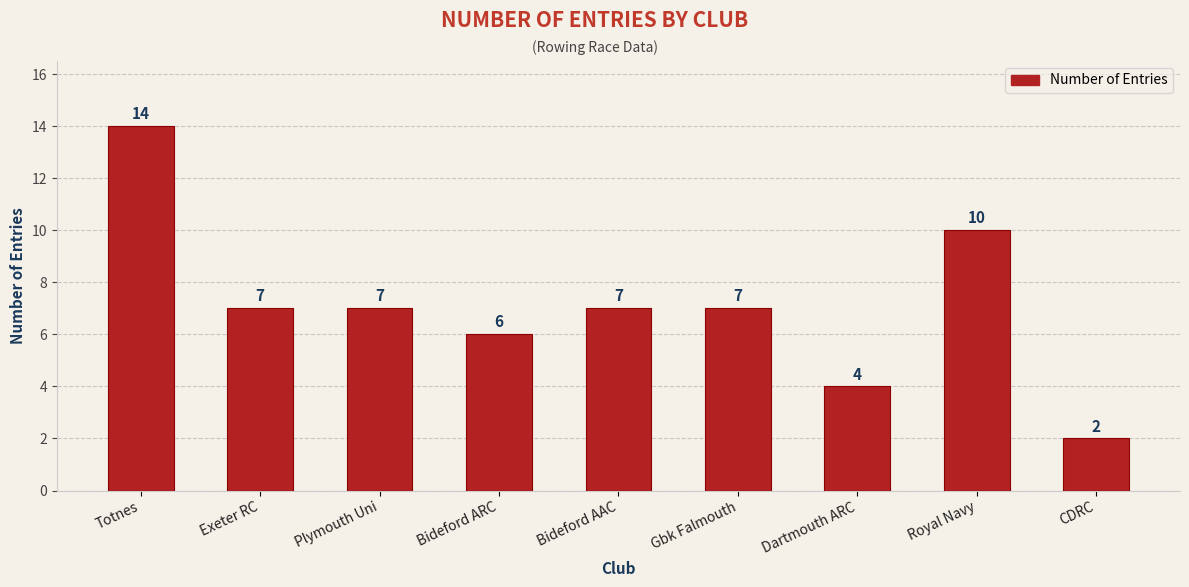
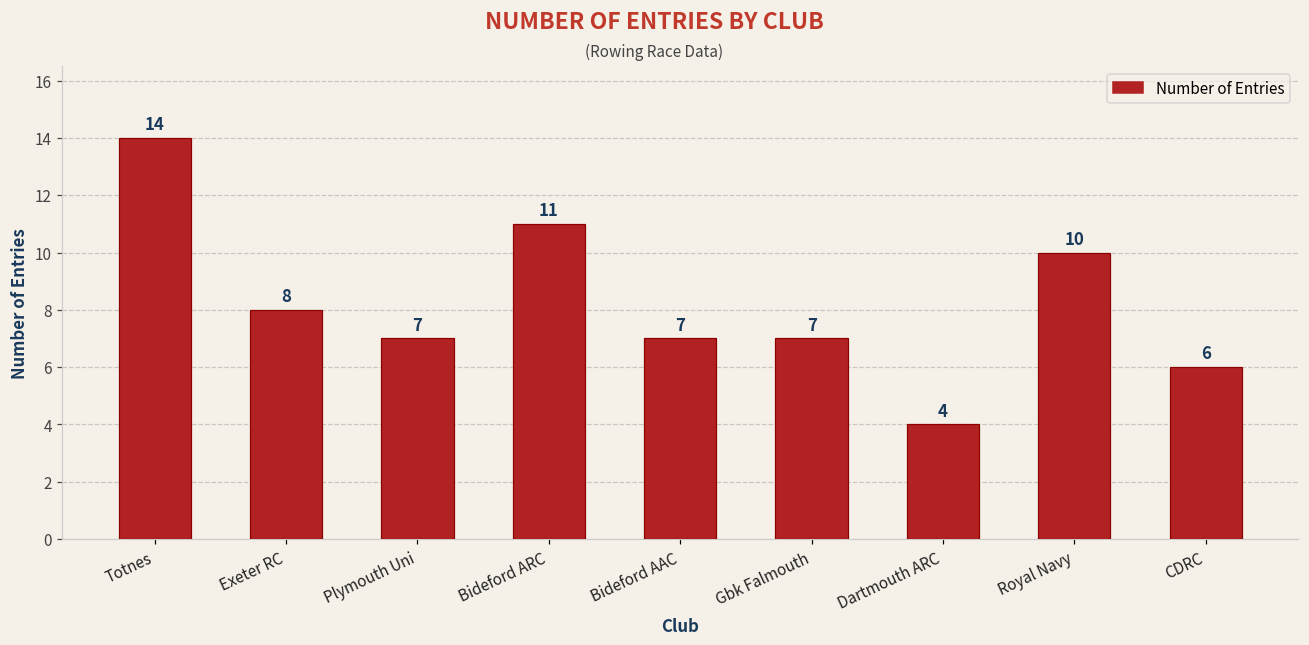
  {
    "Totnes": 14,
-   "Exeter RC": 7,
+   "Exeter RC": 8,
    "Plymouth Uni": 7,
-   "Bideford ARC": 6,
+   "Bideford ARC": 11,
    "Bideford AAC": 7,
    "Gbk Falmouth": 7,
    "Dartmouth ARC": 4,
    "Royal Navy": 10,
-   "CDRC": 2
+   "CDRC": 6
  }
